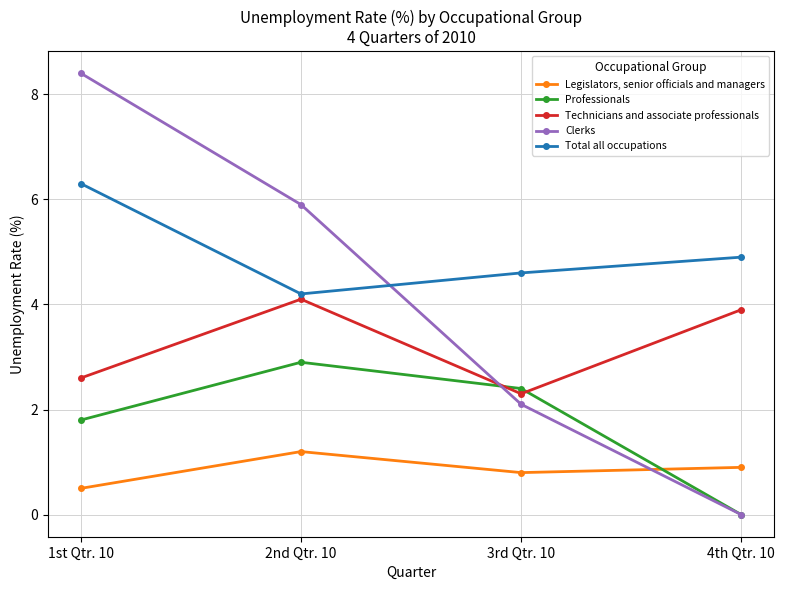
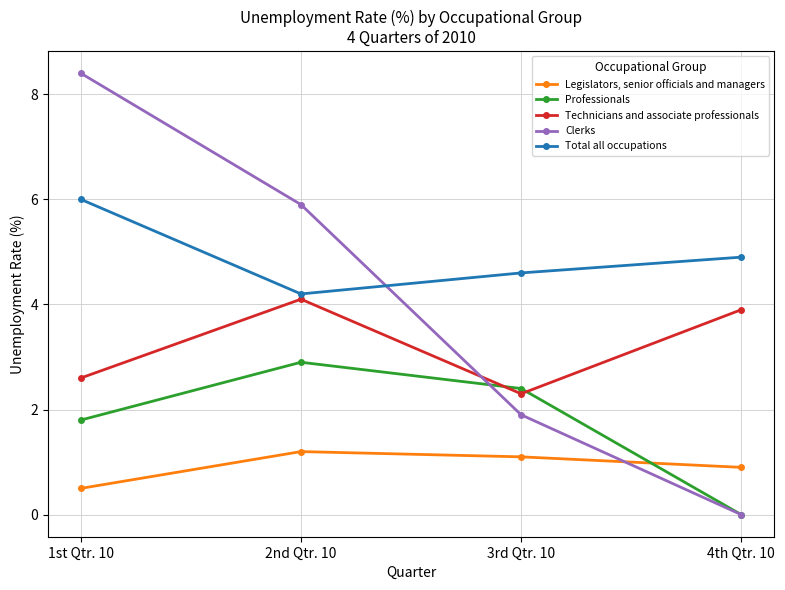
  {
    "Legislators, senior officials and managers": {
      "1st Qtr. 10": 0.5,
      "2nd Qtr. 10": 1.2,
-     "3rd Qtr. 10": 0.8,
+     "3rd Qtr. 10": 1.1,
      "4th Qtr. 10": 0.9
    },
    "Professionals": {
      "1st Qtr. 10": 1.8,
      "2nd Qtr. 10": 2.9,
      "3rd Qtr. 10": 2.4
    },
    "Technicians and associate professionals": {
      "1st Qtr. 10": 2.6,
      "2nd Qtr. 10": 4.1,
      "3rd Qtr. 10": 2.3,
      "4th Qtr. 10": 3.9
    },
    "Clerks": {
      "1st Qtr. 10": 8.4,
      "2nd Qtr. 10": 5.9,
-     "3rd Qtr. 10": 2.1
+     "3rd Qtr. 10": 1.9
    },
    "Total all occupations": {
-     "1st Qtr. 10": 6.3,
+     "1st Qtr. 10": 6.0,
      "2nd Qtr. 10": 4.2,
      "3rd Qtr. 10": 4.6,
      "4th Qtr. 10": 4.9
    }
  }
